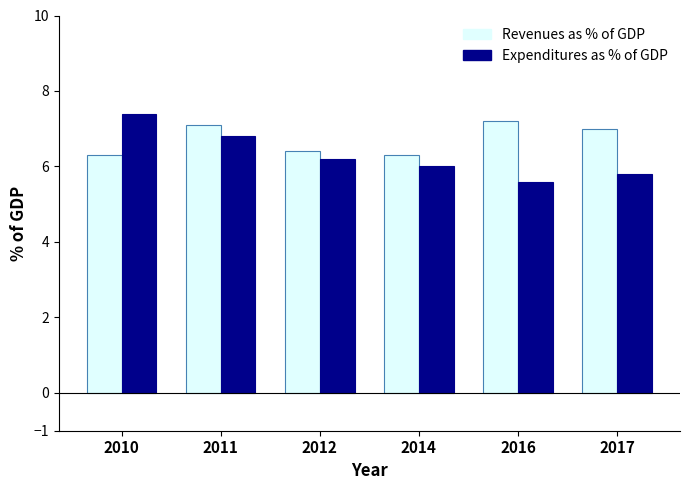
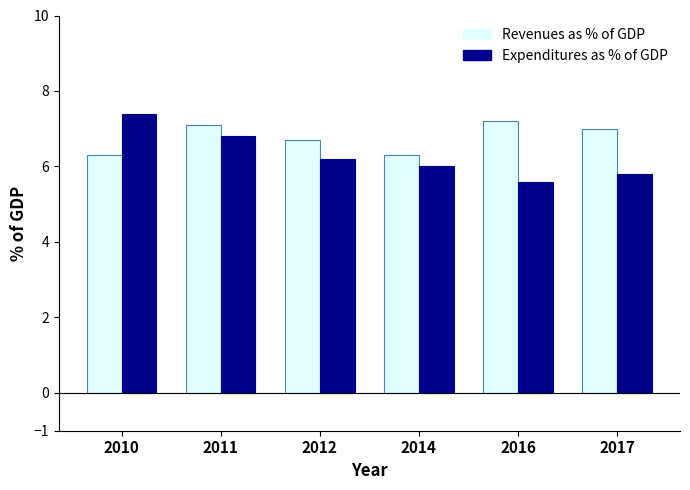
  {
    "Revenues as % of GDP": {
      "2010": 6.3,
      "2011": 7.1,
-     "2012": 6.4,
+     "2012": 6.7,
      "2014": 6.3,
      "2016": 7.2,
      "2017": 7.0
    },
    "Expenditures as % of GDP": {
      "2010": 7.4,
      "2011": 6.8,
      "2012": 6.2,
      "2014": 6.0,
      "2016": 5.6,
      "2017": 5.8
    }
  }
